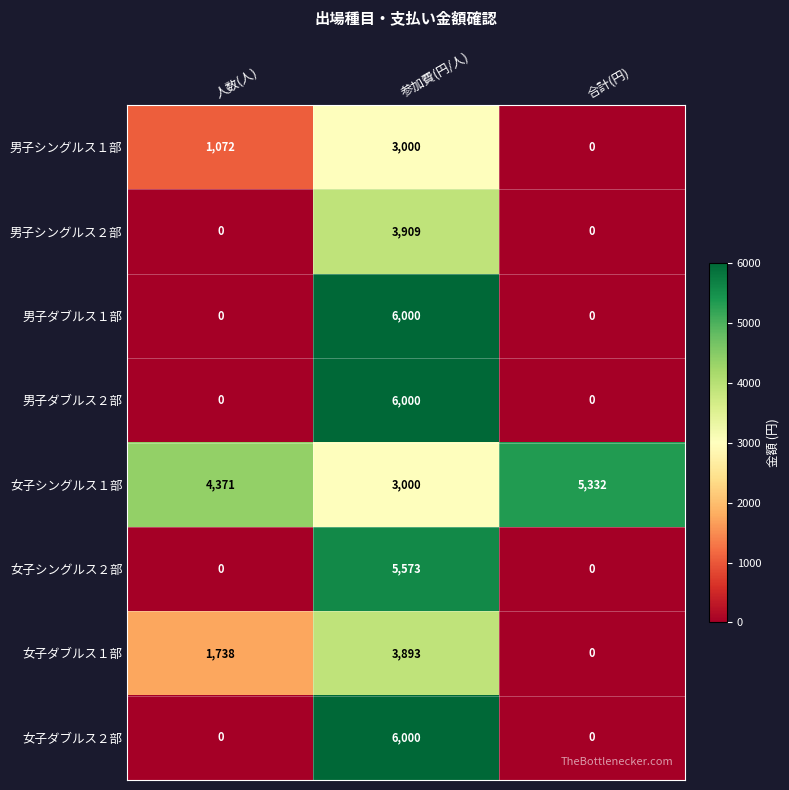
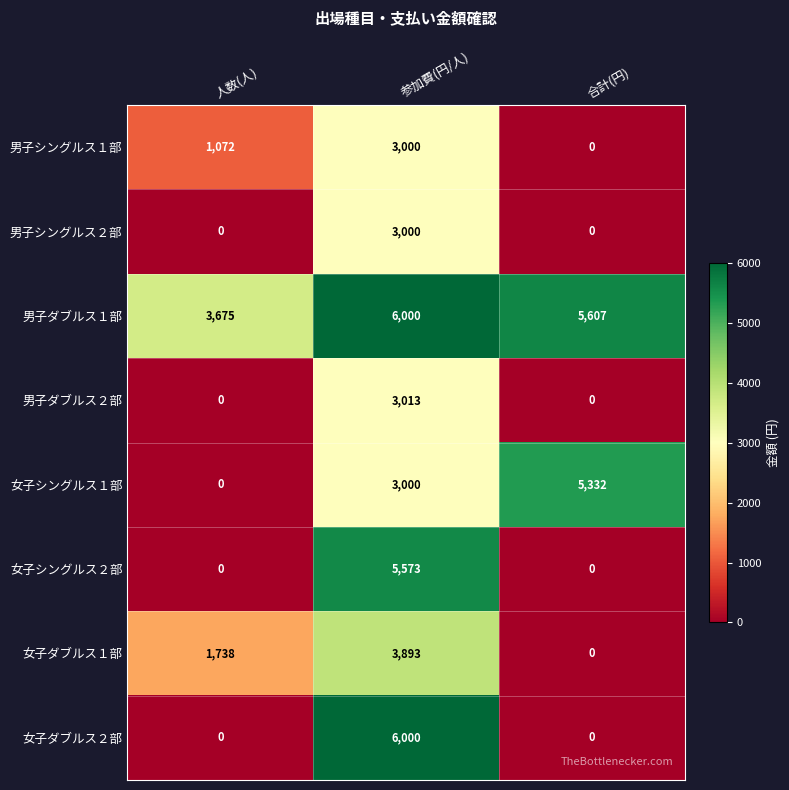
  {
    "男子シングルス１部": {
      "人数(人)": "1,072",
      "参加費(円/人)": "3,000",
      "合計(円)": "0"
    },
    "男子シングルス２部": {
      "人数(人)": "0",
-     "参加費(円/人)": "3,909",
+     "参加費(円/人)": "3,000",
      "合計(円)": "0"
    },
    "男子ダブルス１部": {
-     "人数(人)": "0",
+     "人数(人)": "3,675",
      "参加費(円/人)": "6,000",
-     "合計(円)": "0"
+     "合計(円)": "5,607"
    },
    "男子ダブルス２部": {
      "人数(人)": "0",
-     "参加費(円/人)": "6,000",
+     "参加費(円/人)": "3,013",
      "合計(円)": "0"
    },
    "女子シングルス１部": {
-     "人数(人)": "4,371",
+     "人数(人)": "0",
      "参加費(円/人)": "3,000",
      "合計(円)": "5,332"
    },
    "女子シングルス２部": {
      "人数(人)": "0",
      "参加費(円/人)": "5,573",
      "合計(円)": "0"
    },
    "女子ダブルス１部": {
      "人数(人)": "1,738",
      "参加費(円/人)": "3,893",
      "合計(円)": "0"
    },
    "女子ダブルス２部": {
      "人数(人)": "0",
      "参加費(円/人)": "6,000"
    }
  }
